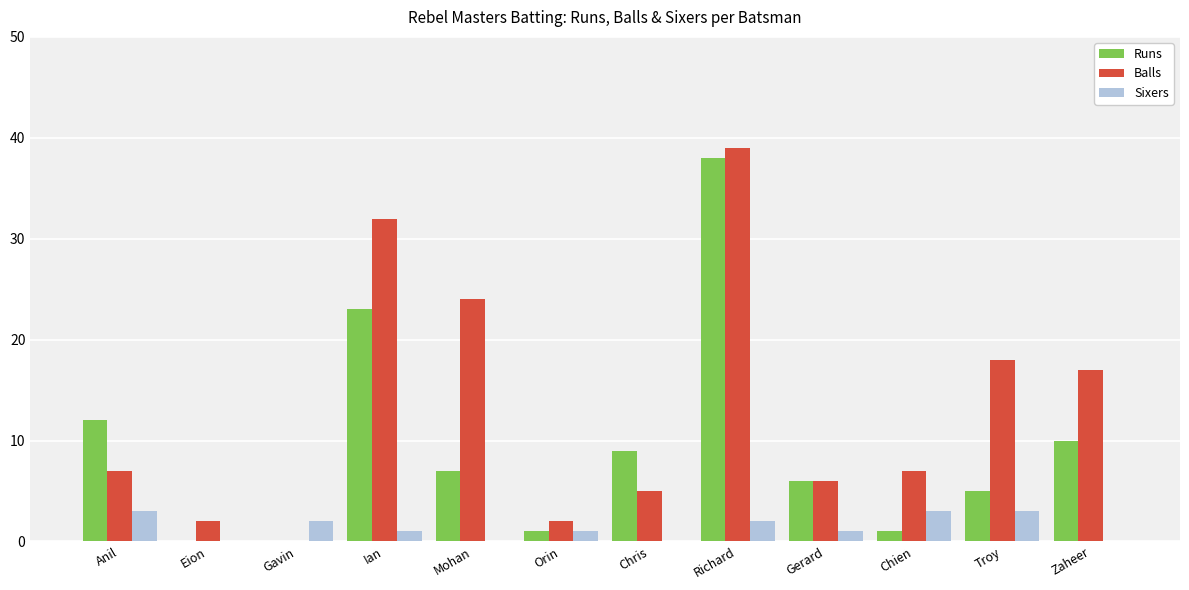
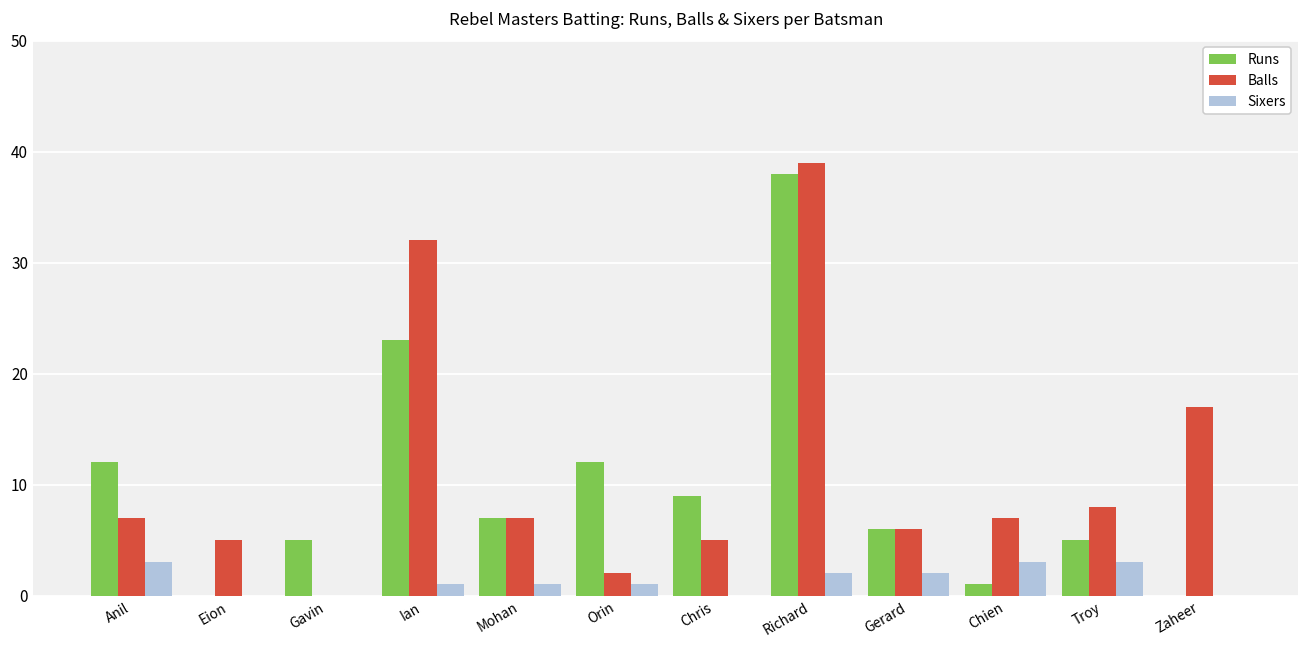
  {
    "Runs": {
      "Anil": 12,
      "Eion": 0,
-     "Gavin": 0,
+     "Gavin": 5,
      "Ian": 23,
      "Mohan": 7,
-     "Orin": 1,
+     "Orin": 12,
      "Chris": 9,
      "Richard": 38,
      "Gerard": 6,
      "Chien": 1,
      "Troy": 5,
-     "Zaheer": 10
+     "Zaheer": 0
    },
    "Balls": {
      "Anil": 7,
-     "Eion": 2,
+     "Eion": 5,
      "Gavin": 0,
      "Ian": 32,
-     "Mohan": 24,
+     "Mohan": 7,
      "Orin": 2,
      "Chris": 5,
      "Richard": 39,
      "Gerard": 6,
      "Chien": 7,
-     "Troy": 18,
+     "Troy": 8,
      "Zaheer": 17
    },
    "Sixers": {
      "Anil": 3,
      "Eion": 0,
-     "Gavin": 2,
+     "Gavin": 0,
      "Ian": 1,
-     "Mohan": 0,
+     "Mohan": 1,
      "Orin": 1,
      "Chris": 0,
      "Richard": 2,
-     "Gerard": 1,
+     "Gerard": 2,
      "Chien": 3,
      "Troy": 3,
      "Zaheer": 0
    }
  }
